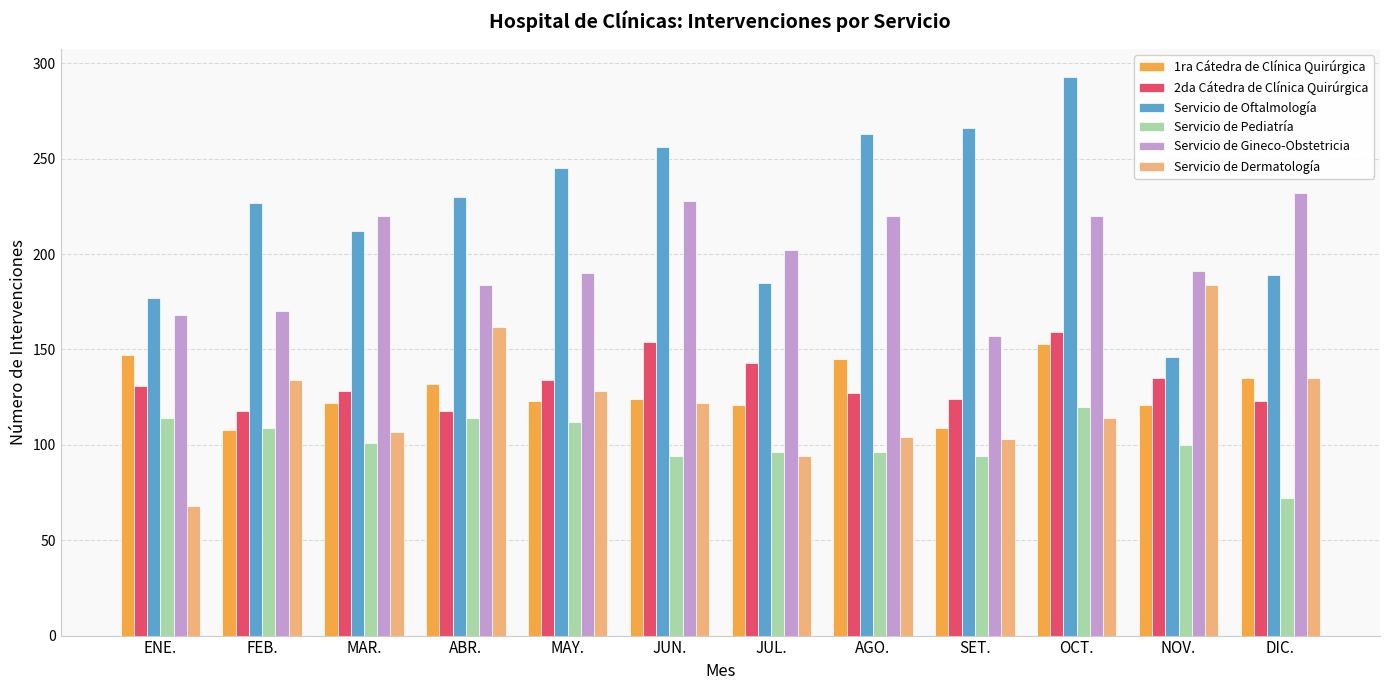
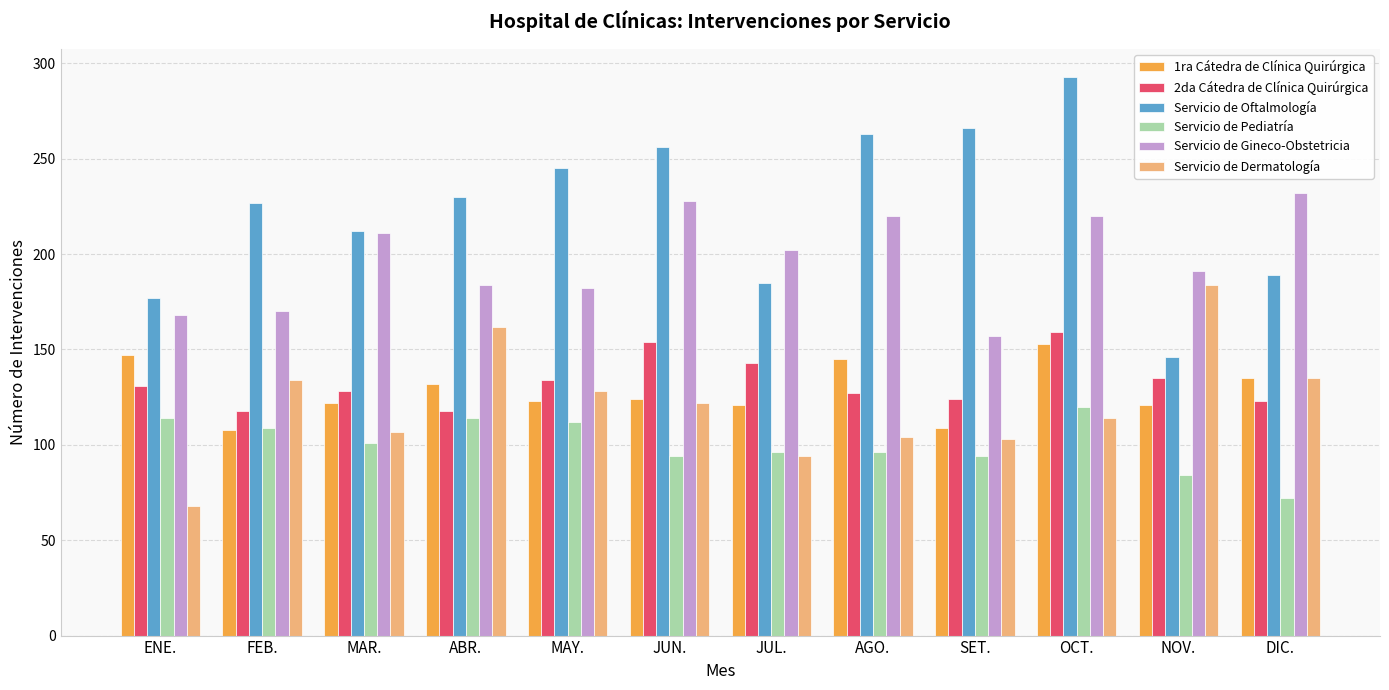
  {
    "2da Cátedra de Clínica Quirúrgica": {
      "ENE.": 131,
      "FEB.": 118,
      "MAR.": 128,
      "ABR.": 118,
      "MAY.": 134,
      "JUN.": 154,
      "JUL.": 143,
      "AGO.": 127,
      "SET.": 124,
      "OCT.": 159,
      "NOV.": 135,
      "DIC.": 123
    },
    "Servicio de Oftalmología": {
      "ENE.": 177,
      "FEB.": 227,
      "MAR.": 212,
      "ABR.": 230,
      "MAY.": 245,
      "JUN.": 256,
      "JUL.": 185,
      "AGO.": 263,
      "SET.": 266,
      "OCT.": 293,
      "NOV.": 146,
      "DIC.": 189
    },
    "Servicio de Pediatría": {
      "ENE.": 114,
      "FEB.": 109,
      "MAR.": 101,
      "ABR.": 114,
      "MAY.": 112,
      "JUN.": 94,
      "JUL.": 96,
      "AGO.": 96,
      "SET.": 94,
      "OCT.": 120,
-     "NOV.": 100,
+     "NOV.": 84,
      "DIC.": 72
    },
    "Servicio de Gineco-Obstetricia": {
      "ENE.": 168,
      "FEB.": 170,
-     "MAR.": 220,
+     "MAR.": 211,
      "ABR.": 184,
-     "MAY.": 190,
+     "MAY.": 182,
      "JUN.": 228,
      "JUL.": 202,
      "AGO.": 220,
      "SET.": 157,
      "OCT.": 220,
      "NOV.": 191,
      "DIC.": 232
    }
  }
